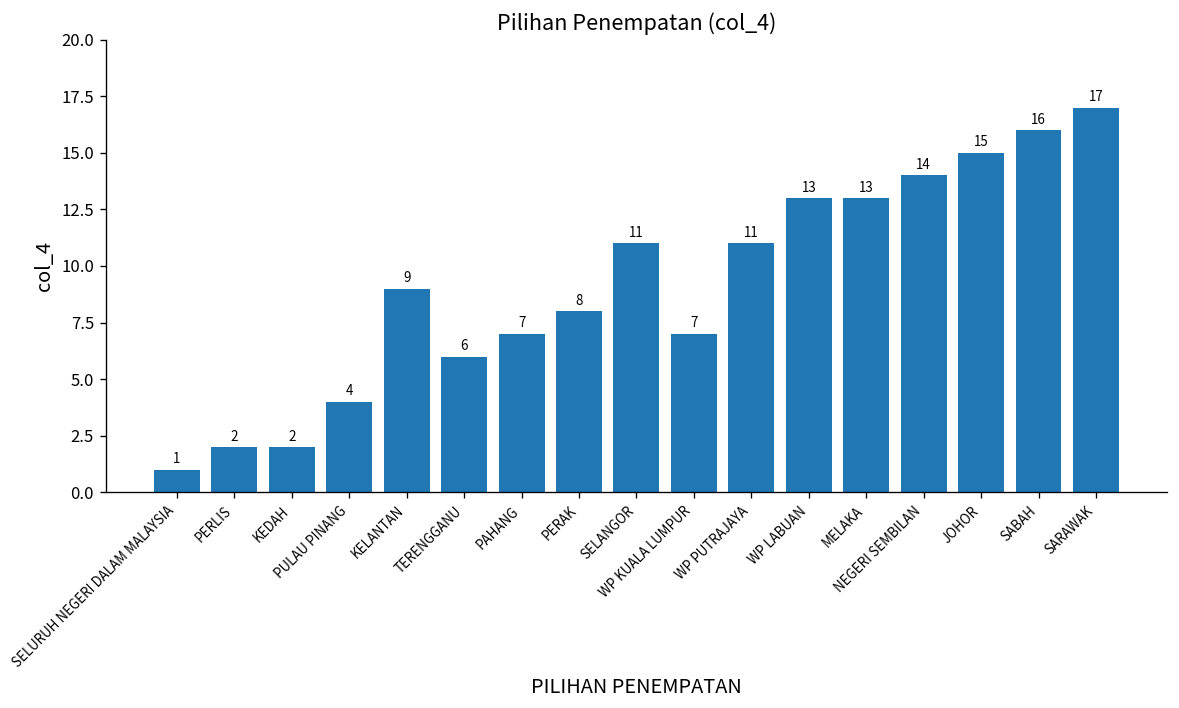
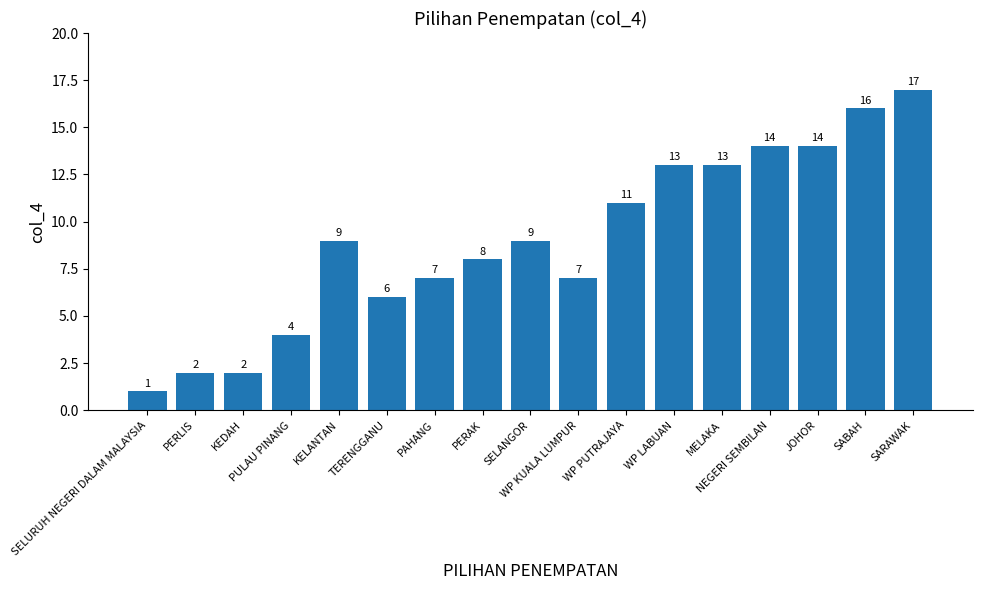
  {
    "SELURUH NEGERI DALAM MALAYSIA": 1,
    "PERLIS": 2,
    "KEDAH": 2,
    "PULAU PINANG": 4,
    "KELANTAN": 9,
    "TERENGGANU": 6,
    "PAHANG": 7,
    "PERAK": 8,
-   "SELANGOR": 11,
+   "SELANGOR": 9,
    "WP KUALA LUMPUR": 7,
    "WP PUTRAJAYA": 11,
    "WP LABUAN": 13,
    "MELAKA": 13,
    "NEGERI SEMBILAN": 14,
-   "JOHOR": 15,
+   "JOHOR": 14,
    "SABAH": 16,
    "SARAWAK": 17
  }
